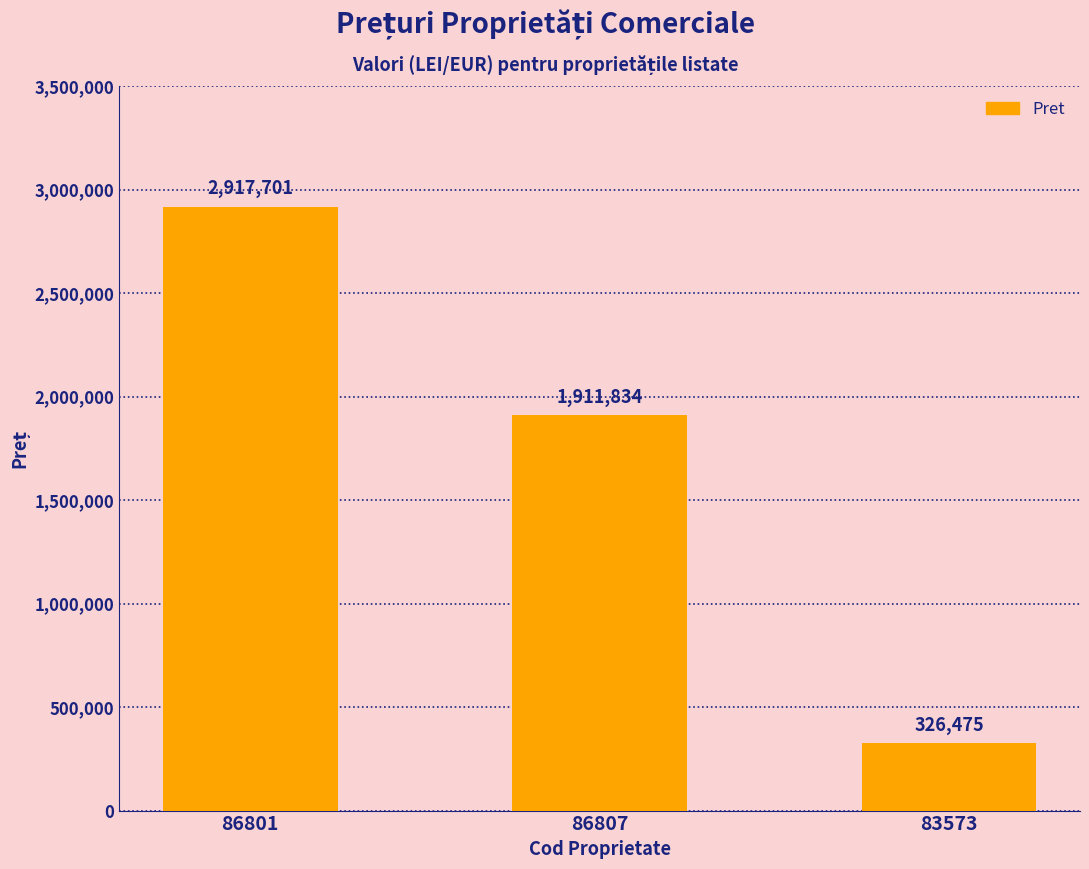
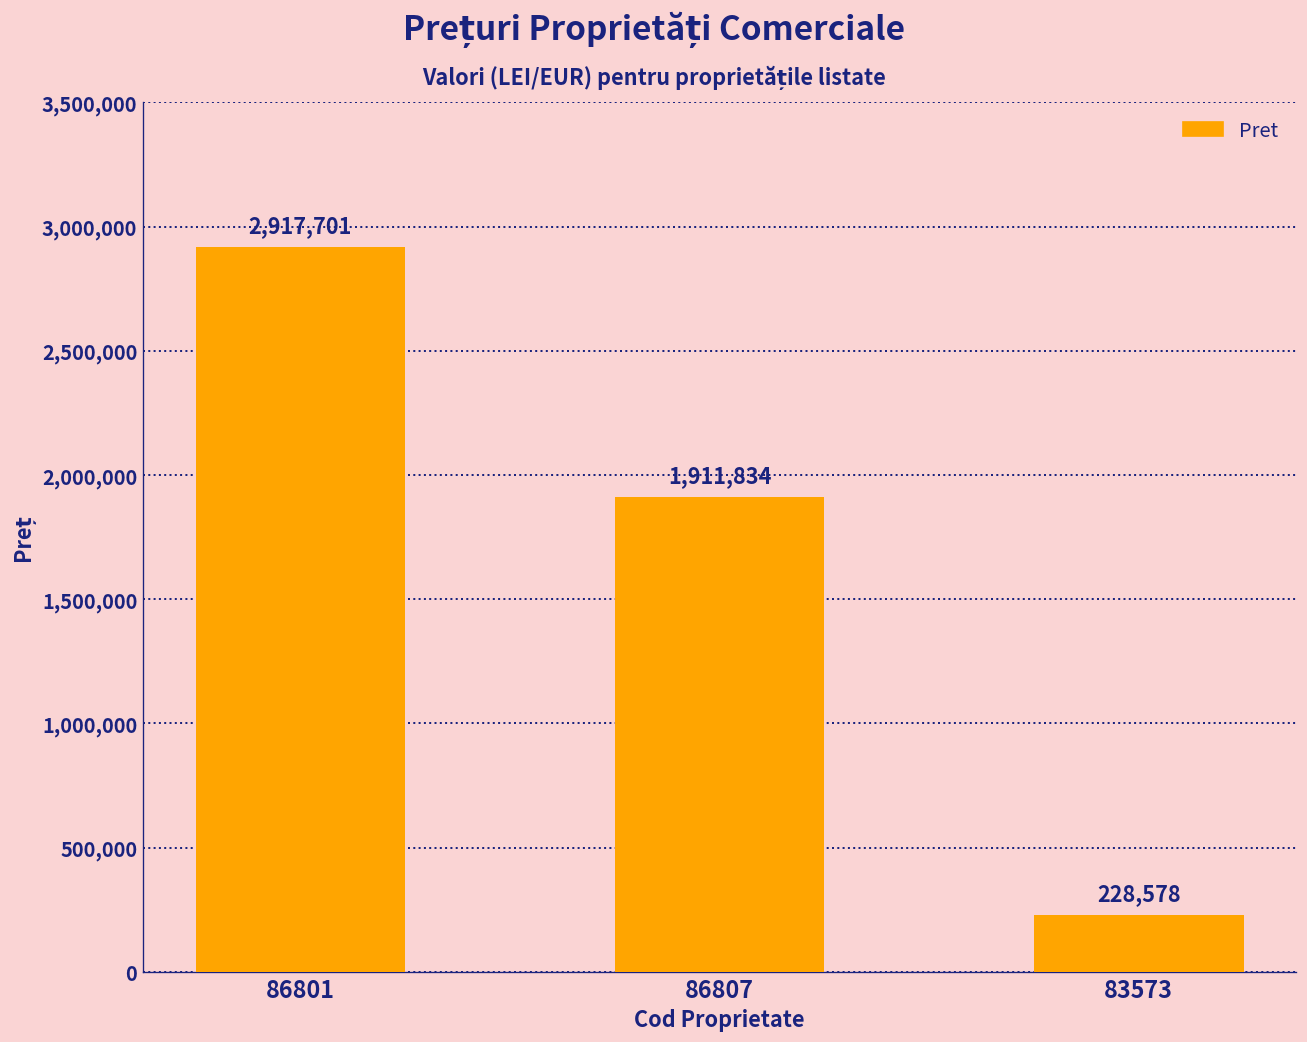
  {
    "86801": "2,917,701",
    "86807": "1,911,834",
-   "83573": "326,475"
+   "83573": "228,578"
  }
